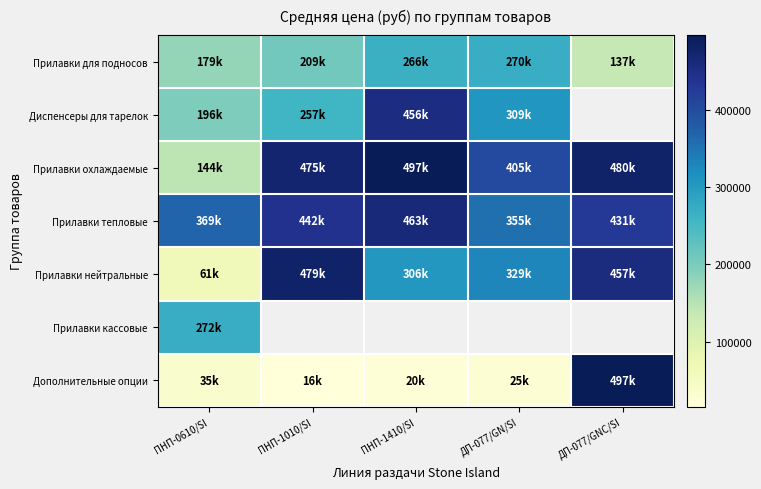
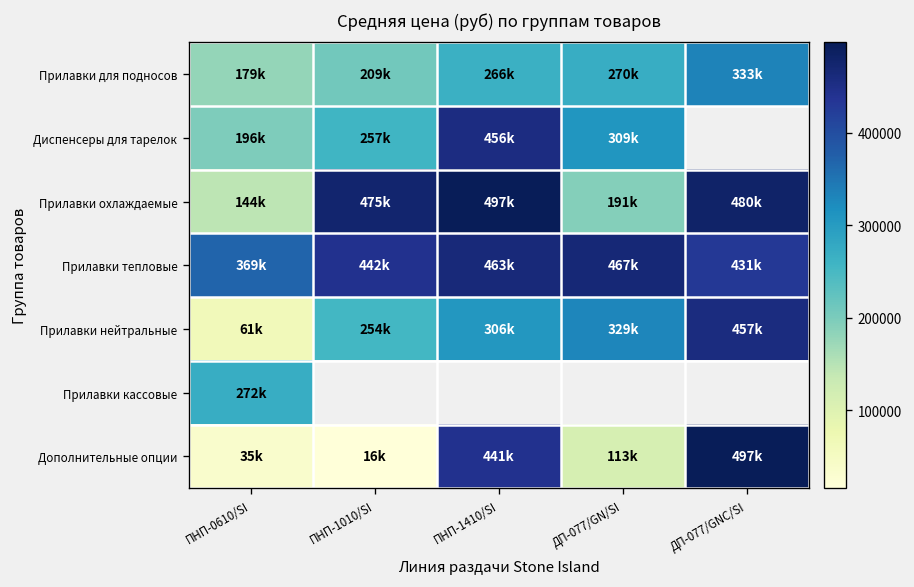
  {
    "Прилавки для подносов": {
      "ПНП-0610/SI": "179k",
      "ПНП-1010/SI": "209k",
      "ПНП-1410/SI": "266k",
      "ДП-077/GN/SI": "270k",
-     "ДП-077/GNC/SI": "137k"
+     "ДП-077/GNC/SI": "333k"
    },
    "Диспенсеры для тарелок": {
      "ПНП-0610/SI": "196k",
      "ПНП-1010/SI": "257k",
      "ПНП-1410/SI": "456k",
      "ДП-077/GN/SI": "309k"
    },
    "Прилавки охлаждаемые": {
      "ПНП-0610/SI": "144k",
      "ПНП-1010/SI": "475k",
      "ПНП-1410/SI": "497k",
-     "ДП-077/GN/SI": "405k",
+     "ДП-077/GN/SI": "191k",
      "ДП-077/GNC/SI": "480k"
    },
    "Прилавки тепловые": {
      "ПНП-0610/SI": "369k",
      "ПНП-1010/SI": "442k",
      "ПНП-1410/SI": "463k",
-     "ДП-077/GN/SI": "355k",
+     "ДП-077/GN/SI": "467k",
      "ДП-077/GNC/SI": "431k"
    },
    "Прилавки нейтральные": {
      "ПНП-0610/SI": "61k",
-     "ПНП-1010/SI": "479k",
+     "ПНП-1010/SI": "254k",
      "ПНП-1410/SI": "306k",
      "ДП-077/GN/SI": "329k",
      "ДП-077/GNC/SI": "457k"
    },
    "Прилавки кассовые": {
      "ПНП-0610/SI": "272k"
    },
    "Дополнительные опции": {
      "ПНП-0610/SI": "35k",
      "ПНП-1010/SI": "16k",
-     "ПНП-1410/SI": "20k",
-     "ДП-077/GN/SI": "25k",
+     "ПНП-1410/SI": "441k",
+     "ДП-077/GN/SI": "113k",
      "ДП-077/GNC/SI": "497k"
    }
  }
